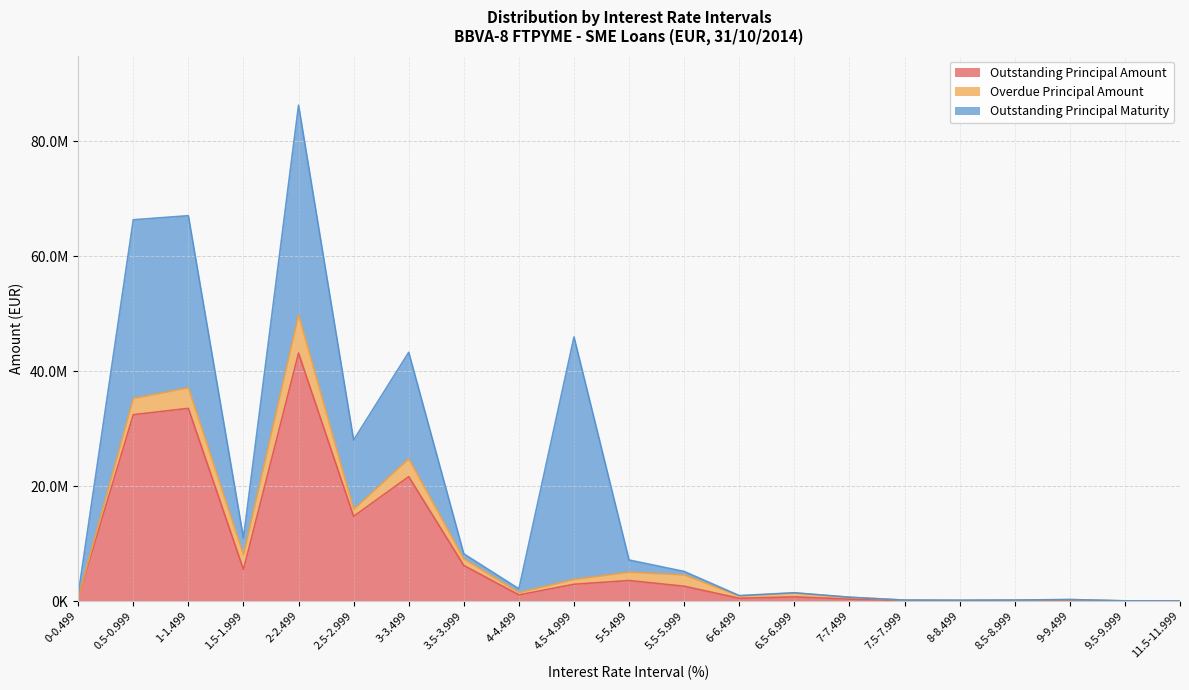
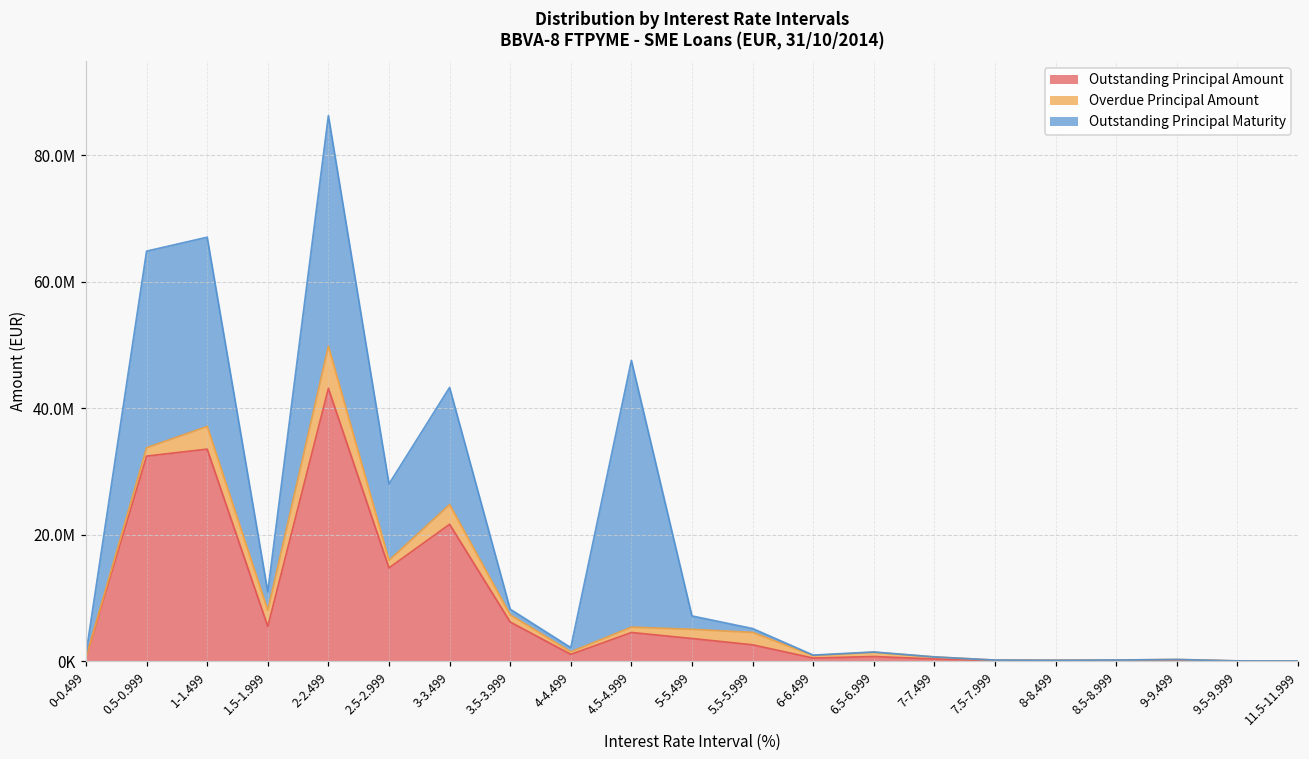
  {
    "Outstanding Principal Amount": {
      "0.5-0.999": 32000000,
      "1-1.499": 34000000,
      "1.5-1.999": 5000000,
      "2-2.499": 43000000,
      "2.5-2.999": 15000000,
      "3-3.499": 22000000,
      "3.5-3.999": 6000000,
-     "4.5-4.999": 3000000,
+     "4.5-4.999": 5000000,
      "5-5.499": 4000000,
      "5.5-5.999": 3000000,
      "6.5-6.999": 1000000
    },
    "Overdue Principal Amount": {
-     "0.5-0.999": 3000000,
+     "0.5-0.999": 1000000,
      "1-1.499": 4000000,
      "1.5-1.999": 3000000,
      "2-2.499": 7000000,
      "2.5-2.999": 1000000,
      "3-3.499": 3000000,
      "3.5-3.999": 1000000,
      "4.5-4.999": 1000000,
      "5-5.499": 1000000,
      "5.5-5.999": 2000000
    },
    "Outstanding Principal Maturity": {
      "0-0.499": 1000000,
      "0.5-0.999": 31000000,
      "1-1.499": 30000000,
      "1.5-1.999": 3000000,
      "2-2.499": 36000000,
      "2.5-2.999": 12000000,
      "3-3.499": 19000000,
      "3.5-3.999": 1000000,
      "4-4.499": 1000000,
      "4.5-4.999": 42000000,
      "5-5.499": 2000000,
      "5.5-5.999": 1000000
    }
  }
